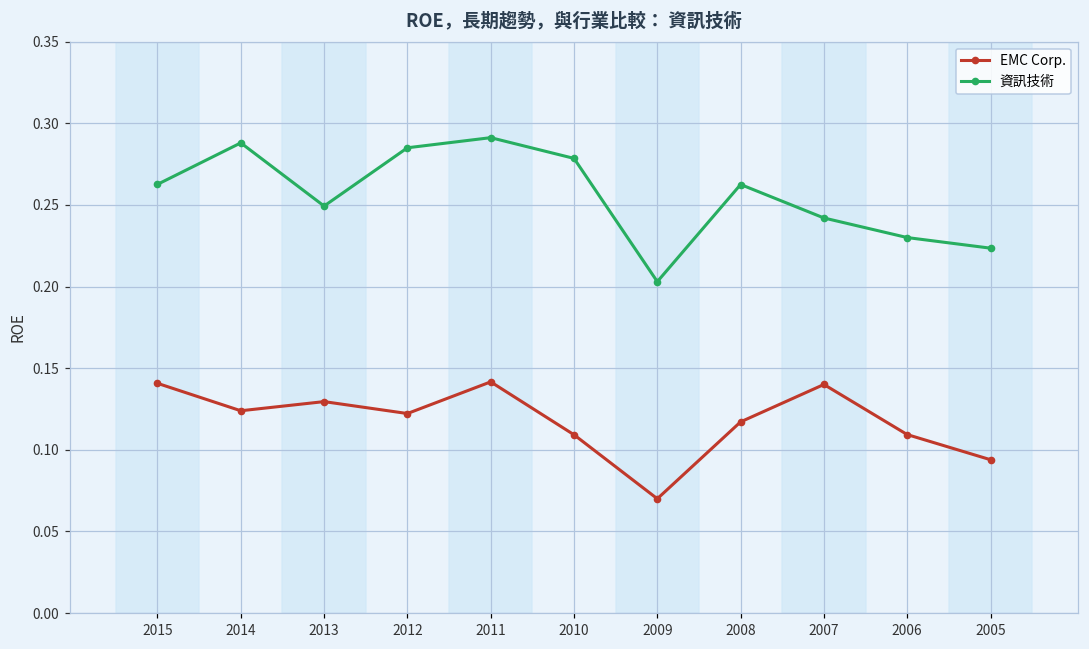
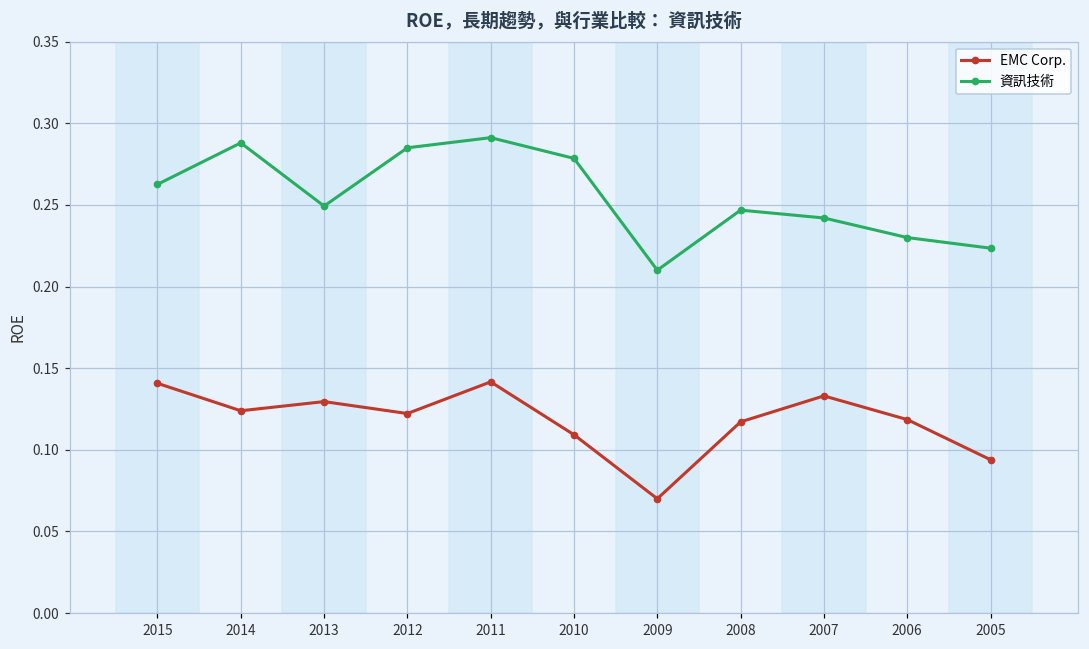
  {
    "EMC Corp.": {
      "2015": 0.141,
      "2014": 0.124,
      "2013": 0.130,
      "2012": 0.122,
      "2011": 0.142,
      "2010": 0.109,
      "2009": 0.070,
      "2008": 0.117,
-     "2007": 0.140,
-     "2006": 0.109,
+     "2007": 0.133,
+     "2006": 0.119,
      "2005": 0.094
    },
    "資訊技術": {
      "2015": 0.263,
      "2014": 0.288,
      "2013": 0.249,
      "2012": 0.285,
      "2011": 0.291,
      "2010": 0.279,
-     "2009": 0.203,
-     "2008": 0.263,
+     "2009": 0.210,
+     "2008": 0.247,
      "2007": 0.242,
      "2006": 0.230,
      "2005": 0.224
    }
  }
